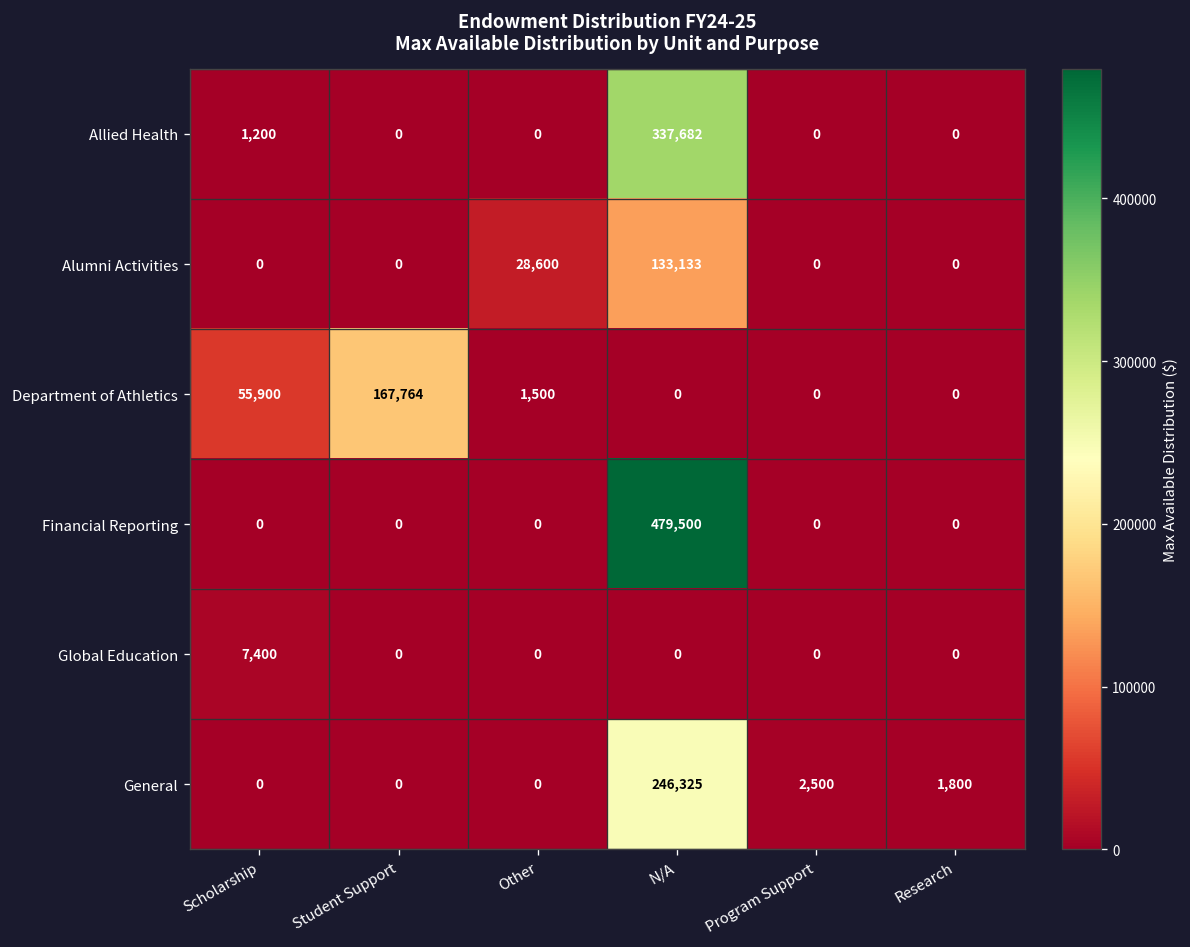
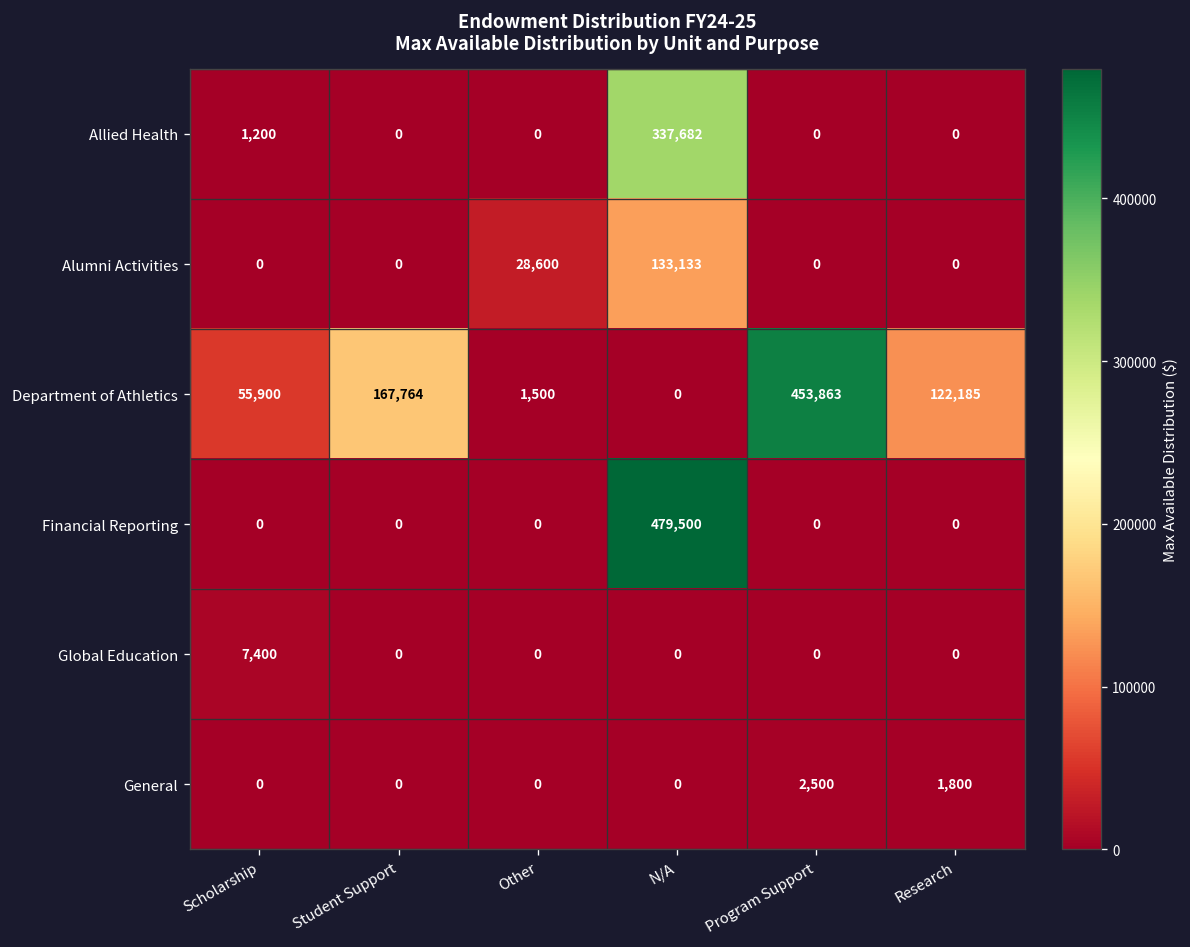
  {
    "Allied Health": {
      "Scholarship": "1,200",
      "Student Support": "0",
      "Other": "0",
      "N/A": "337,682",
      "Program Support": "0",
      "Research": "0"
    },
    "Alumni Activities": {
      "Scholarship": "0",
      "Student Support": "0",
      "Other": "28,600",
      "N/A": "133,133",
      "Program Support": "0",
      "Research": "0"
    },
    "Department of Athletics": {
      "Scholarship": "55,900",
      "Student Support": "167,764",
      "Other": "1,500",
      "N/A": "0",
-     "Program Support": "0",
-     "Research": "0"
+     "Program Support": "453,863",
+     "Research": "122,185"
    },
    "Financial Reporting": {
      "Scholarship": "0",
      "Student Support": "0",
      "Other": "0",
      "N/A": "479,500",
      "Program Support": "0",
      "Research": "0"
    },
    "Global Education": {
      "Scholarship": "7,400",
      "Student Support": "0",
      "Other": "0",
      "N/A": "0",
      "Program Support": "0",
      "Research": "0"
    },
    "General": {
      "Scholarship": "0",
      "Student Support": "0",
      "Other": "0",
-     "N/A": "246,325",
+     "N/A": "0",
      "Program Support": "2,500",
      "Research": "1,800"
    }
  }
